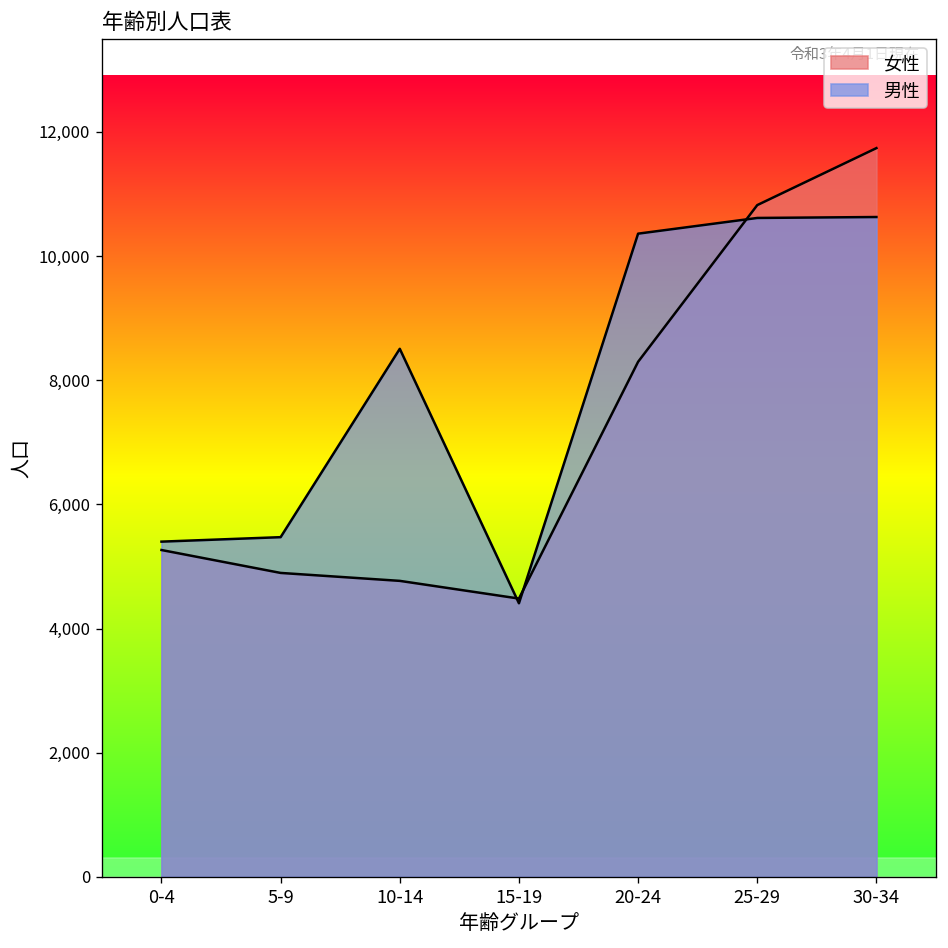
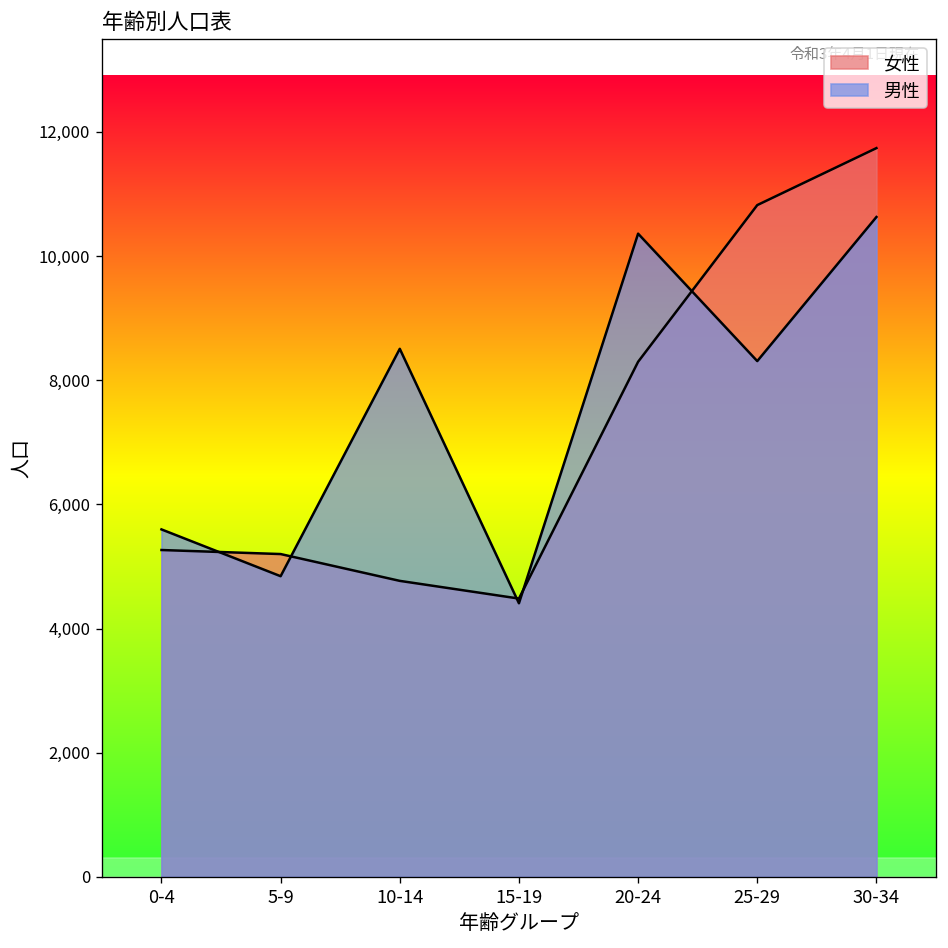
  {
    "女性": {
      "0-4": "5,300",
-     "5-9": "4,900",
+     "5-9": "5,200",
      "10-14": "4,800",
      "15-19": "4,500",
      "20-24": "8,300",
      "25-29": "10,800",
      "30-34": "11,700"
    },
    "男性": {
-     "0-4": "5,400",
-     "5-9": "5,500",
+     "0-4": "5,600",
+     "5-9": "4,800",
      "10-14": "8,500",
      "15-19": "4,400",
      "20-24": "10,400",
-     "25-29": "10,600",
+     "25-29": "8,300",
      "30-34": "10,600"
    }
  }
